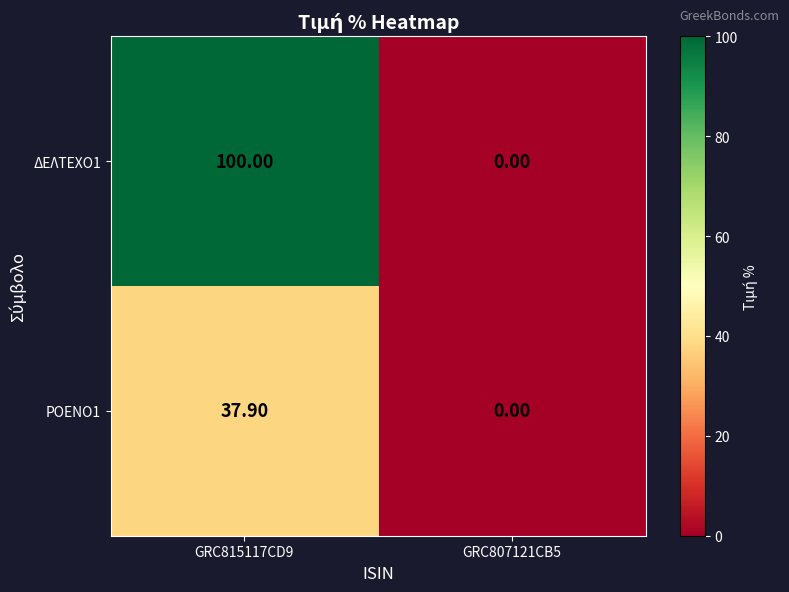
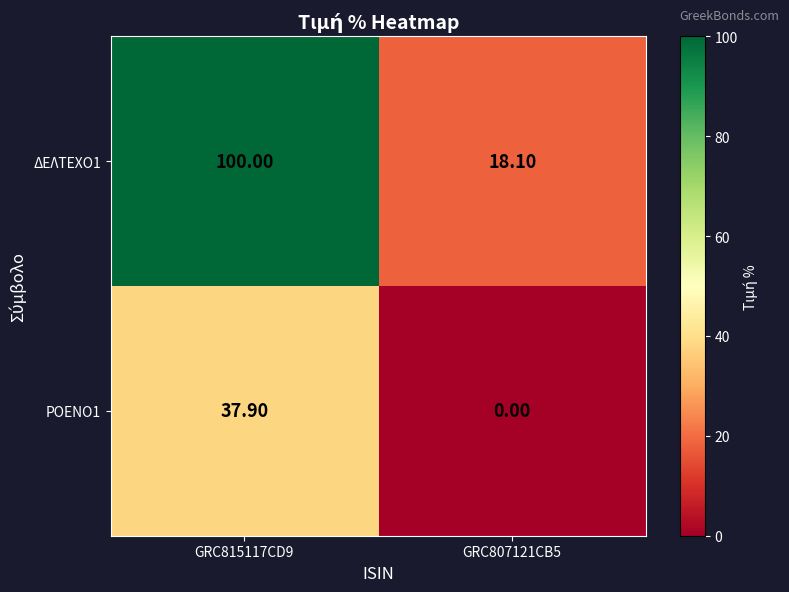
  {
    "ΔΕΛΤΕΧΟ1": {
      "GRC815117CD9": 100.00,
-     "GRC807121CB5": 0.00
+     "GRC807121CB5": 18.10
    },
    "ΡΟΕΝΟ1": {
      "GRC815117CD9": 37.90,
      "GRC807121CB5": 0.00
    }
  }
